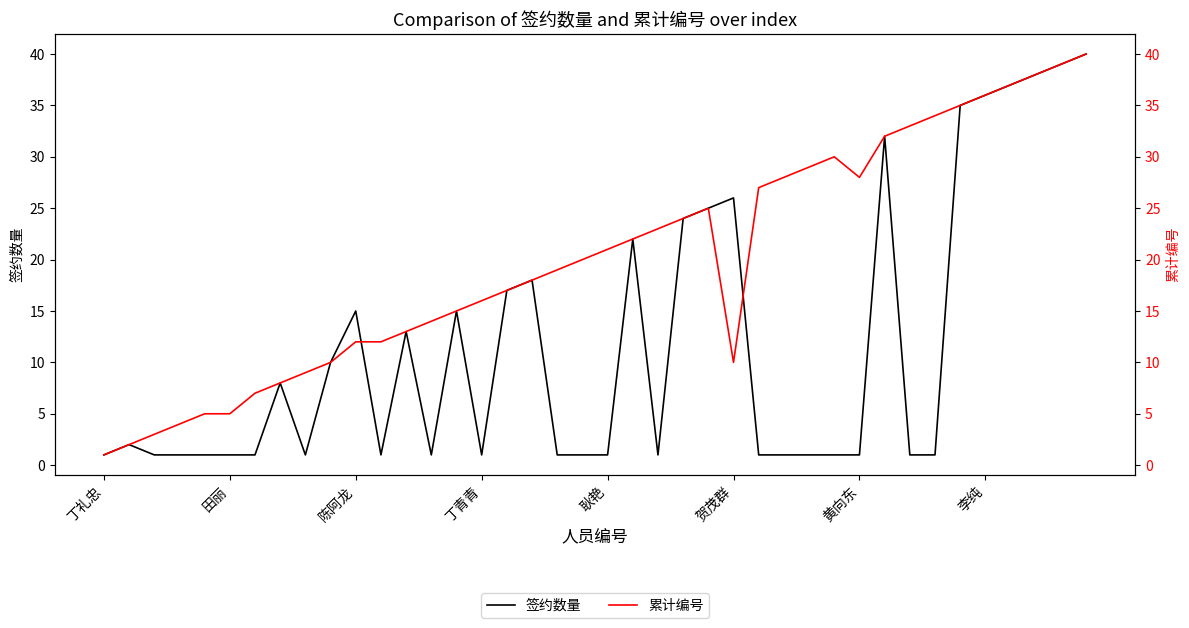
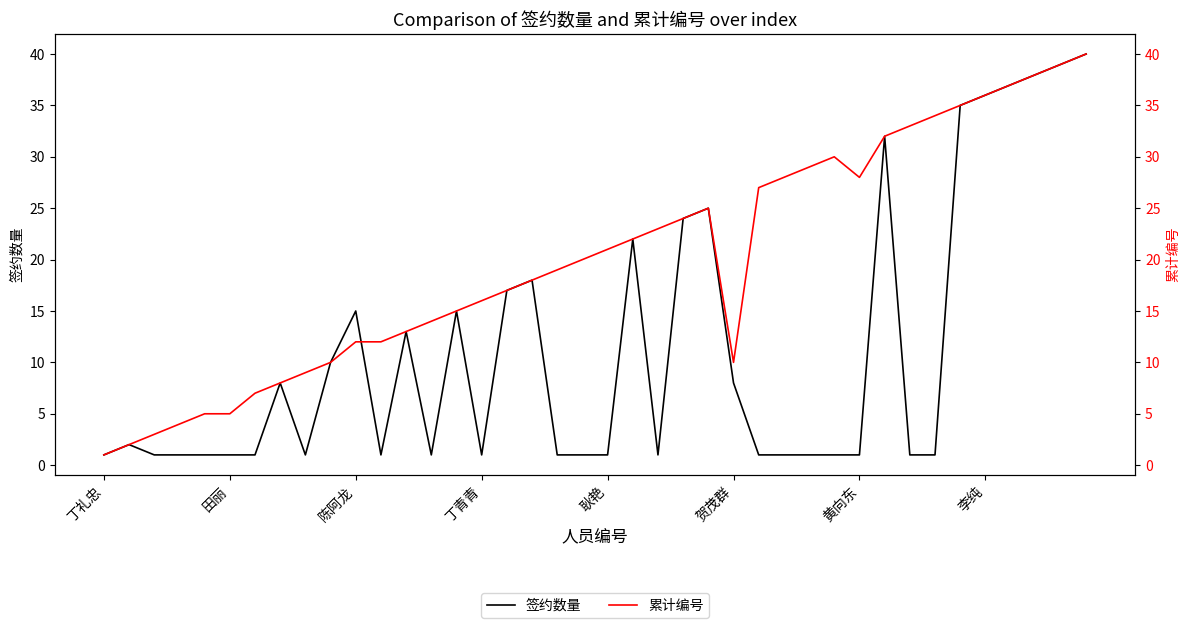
  {
    "签约数量": {
      "丁礼忠": 1,
      "田丽": 1,
      "陈阿龙": 15,
      "丁青青": 1,
      "耿艳": 1,
-     "贺茂群": 26,
+     "贺茂群": 8,
      "黄向东": 1,
      "李纯": 36
    },
    "累计编号": {
      "丁礼忠": 1.0,
      "田丽": 5.0,
      "陈阿龙": 12.0,
      "丁青青": 16.0,
      "耿艳": 21.0,
      "贺茂群": 10.0,
      "黄向东": 28.0,
      "李纯": 36.0
    }
  }
